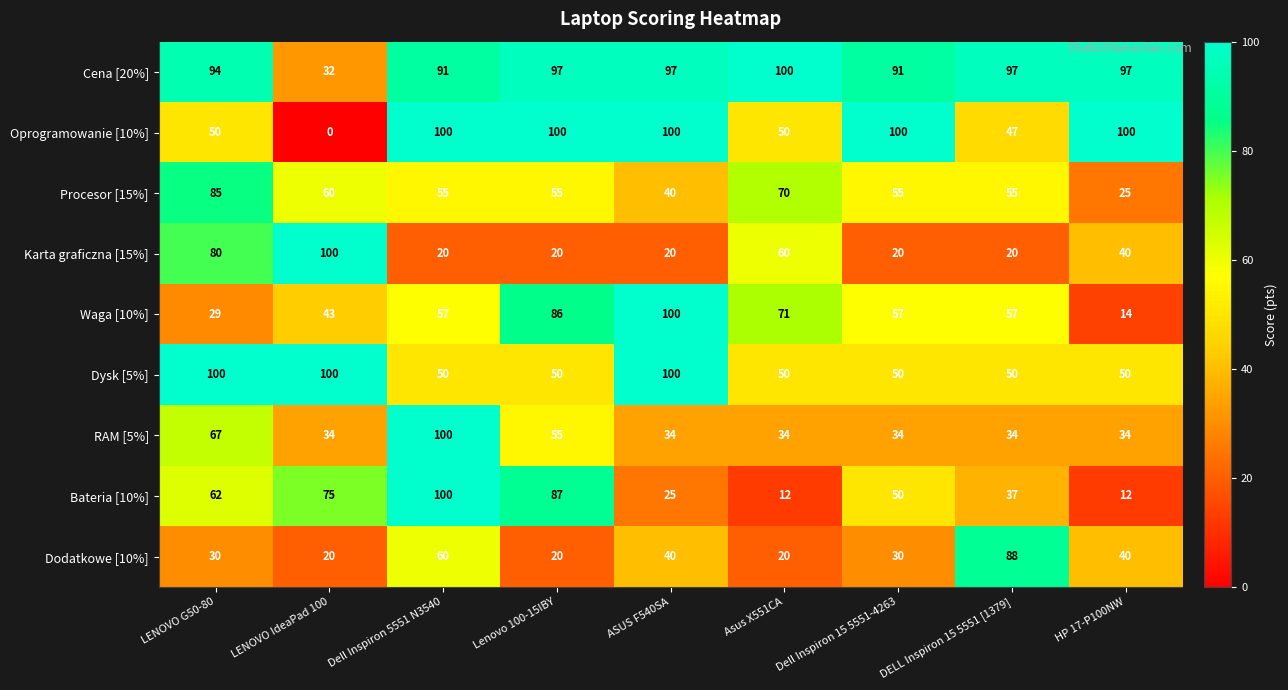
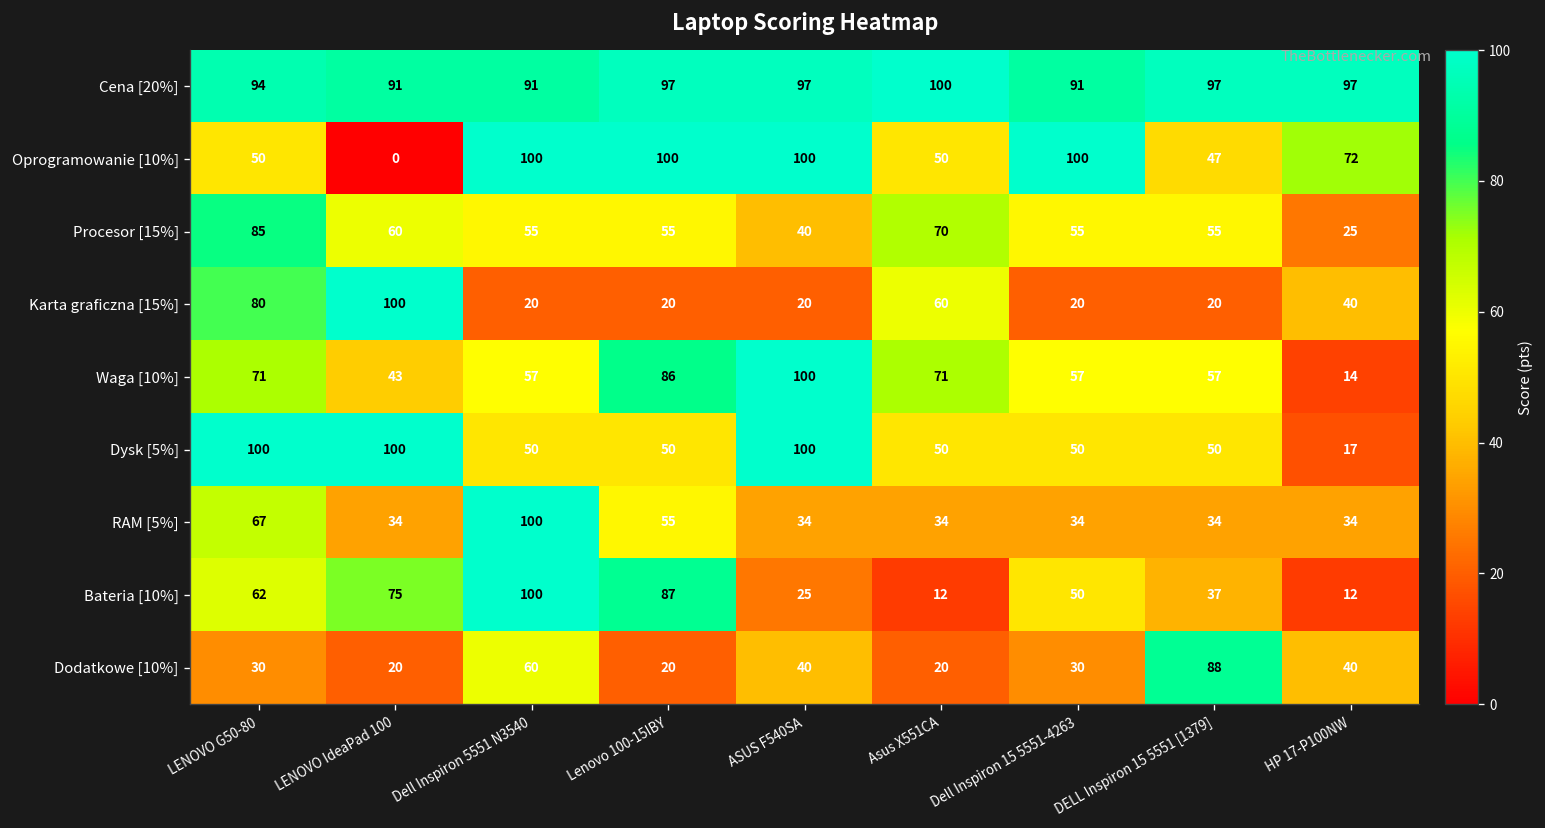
  {
    "Cena [20%]": {
      "LENOVO G50-80": 94,
-     "LENOVO IdeaPad 100": 32,
+     "LENOVO IdeaPad 100": 91,
      "Dell Inspiron 5551 N3540": 91,
      "Lenovo 100-15IBY": 97,
      "ASUS F540SA": 97,
      "Asus X551CA": 100,
      "Dell Inspiron 15 5551-4263": 91,
      "DELL Inspiron 15 5551 [1379]": 97
    },
    "Oprogramowanie [10%]": {
      "LENOVO G50-80": 50,
      "LENOVO IdeaPad 100": 0,
      "Dell Inspiron 5551 N3540": 100,
      "Lenovo 100-15IBY": 100,
      "ASUS F540SA": 100,
      "Asus X551CA": 50,
      "Dell Inspiron 15 5551-4263": 100,
      "DELL Inspiron 15 5551 [1379]": 47,
-     "HP 17-P100NW": 100
+     "HP 17-P100NW": 72
    },
    "Procesor [15%]": {
      "LENOVO G50-80": 85,
      "LENOVO IdeaPad 100": 60,
      "Dell Inspiron 5551 N3540": 55,
      "Lenovo 100-15IBY": 55,
      "ASUS F540SA": 40,
      "Asus X551CA": 70,
      "Dell Inspiron 15 5551-4263": 55,
      "DELL Inspiron 15 5551 [1379]": 55,
      "HP 17-P100NW": 25
    },
    "Karta graficzna [15%]": {
      "LENOVO G50-80": 80,
      "LENOVO IdeaPad 100": 100,
      "Dell Inspiron 5551 N3540": 20,
      "Lenovo 100-15IBY": 20,
      "ASUS F540SA": 20,
      "Asus X551CA": 60,
      "Dell Inspiron 15 5551-4263": 20,
      "DELL Inspiron 15 5551 [1379]": 20,
      "HP 17-P100NW": 40
    },
    "Waga [10%]": {
-     "LENOVO G50-80": 29,
+     "LENOVO G50-80": 71,
      "LENOVO IdeaPad 100": 43,
      "Dell Inspiron 5551 N3540": 57,
      "Lenovo 100-15IBY": 86,
      "ASUS F540SA": 100,
      "Asus X551CA": 71,
      "Dell Inspiron 15 5551-4263": 57,
      "DELL Inspiron 15 5551 [1379]": 57,
      "HP 17-P100NW": 14
    },
    "Dysk [5%]": {
      "LENOVO G50-80": 100,
      "LENOVO IdeaPad 100": 100,
      "Dell Inspiron 5551 N3540": 50,
      "Lenovo 100-15IBY": 50,
      "ASUS F540SA": 100,
      "Asus X551CA": 50,
      "Dell Inspiron 15 5551-4263": 50,
      "DELL Inspiron 15 5551 [1379]": 50,
-     "HP 17-P100NW": 50
+     "HP 17-P100NW": 17
    },
    "RAM [5%]": {
      "LENOVO G50-80": 67,
      "LENOVO IdeaPad 100": 34,
      "Dell Inspiron 5551 N3540": 100,
      "Lenovo 100-15IBY": 55,
      "ASUS F540SA": 34,
      "Asus X551CA": 34,
      "Dell Inspiron 15 5551-4263": 34,
      "DELL Inspiron 15 5551 [1379]": 34,
      "HP 17-P100NW": 34
    },
    "Bateria [10%]": {
      "LENOVO G50-80": 62,
      "LENOVO IdeaPad 100": 75,
      "Dell Inspiron 5551 N3540": 100,
      "Lenovo 100-15IBY": 87,
      "ASUS F540SA": 25,
      "Asus X551CA": 12,
      "Dell Inspiron 15 5551-4263": 50,
      "DELL Inspiron 15 5551 [1379]": 37,
      "HP 17-P100NW": 12
    },
    "Dodatkowe [10%]": {
      "LENOVO G50-80": 30,
      "LENOVO IdeaPad 100": 20,
      "Dell Inspiron 5551 N3540": 60,
      "Lenovo 100-15IBY": 20,
      "ASUS F540SA": 40,
      "Asus X551CA": 20,
      "Dell Inspiron 15 5551-4263": 30,
      "DELL Inspiron 15 5551 [1379]": 88,
      "HP 17-P100NW": 40
    }
  }
